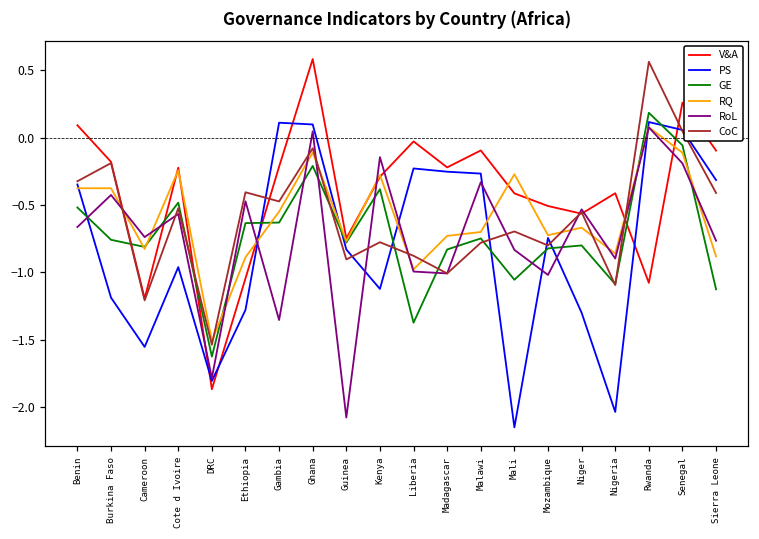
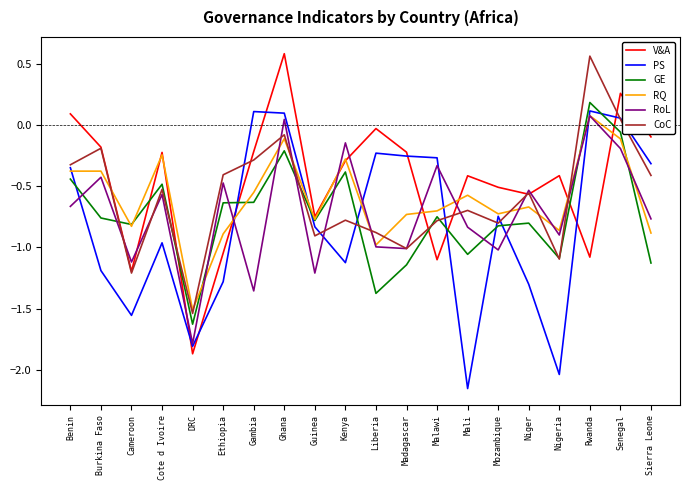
  {
    "V&A": {
      "Benin": 0.09,
      "DRC": -1.87,
      "Ethiopia": -1.05,
      "Gambia": -0.22,
      "Ghana": 0.58,
      "Liberia": -0.03,
      "Madagascar": -0.22,
-     "Malawi": -0.10,
+     "Malawi": -1.10,
      "Mali": -0.41,
      "Mozambique": -0.51,
      "Nigeria": -0.41,
      "Rwanda": -1.08,
      "Senegal": 0.26,
      "Sierra Leone": -0.10
    },
    "PS": {
      "Benin": -0.35,
      "Burkina Faso": -1.19,
      "Cameroon": -1.56,
      "Cote d Ivoire": -0.96,
      "DRC": -1.81,
      "Ethiopia": -1.28,
      "Gambia": 0.11,
      "Ghana": 0.10,
      "Guinea": -0.83,
      "Kenya": -1.12,
      "Liberia": -0.23,
      "Madagascar": -0.25,
      "Malawi": -0.27,
      "Mali": -2.15,
      "Niger": -1.30,
      "Nigeria": -2.04,
      "Rwanda": 0.12,
      "Sierra Leone": -0.32
    },
    "GE": {
-     "Benin": -0.52,
+     "Benin": -0.44,
      "Burkina Faso": -0.76,
      "Cote d Ivoire": -0.48,
      "DRC": -1.63,
      "Ethiopia": -0.64,
      "Gambia": -0.63,
      "Ghana": -0.21,
      "Kenya": -0.38,
      "Liberia": -1.38,
-     "Madagascar": -0.83,
+     "Madagascar": -1.14,
      "Malawi": -0.75,
      "Mali": -1.06,
      "Mozambique": -0.82,
      "Niger": -0.80,
      "Rwanda": 0.19,
      "Senegal": -0.06,
      "Sierra Leone": -1.13
    },
    "RQ": {
      "Benin": -0.38,
      "Burkina Faso": -0.38,
      "DRC": -1.51,
      "Ethiopia": -0.89,
      "Gambia": -0.55,
      "Ghana": -0.11,
      "Madagascar": -0.73,
      "Malawi": -0.70,
-     "Mali": -0.27,
+     "Mali": -0.57,
      "Niger": -0.67,
      "Nigeria": -0.86,
      "Senegal": -0.11,
      "Sierra Leone": -0.88
    },
    "RoL": {
      "Benin": -0.66,
      "Burkina Faso": -0.43,
-     "Cameroon": -0.74,
+     "Cameroon": -1.12,
      "Cote d Ivoire": -0.57,
      "DRC": -1.79,
      "Ethiopia": -0.47,
      "Gambia": -1.36,
      "Ghana": 0.05,
-     "Guinea": -2.08,
+     "Guinea": -1.21,
      "Kenya": -0.15,
      "Malawi": -0.33,
      "Mali": -0.83,
      "Mozambique": -1.02,
      "Niger": -0.53,
      "Nigeria": -0.90,
      "Senegal": -0.19,
      "Sierra Leone": -0.77
    },
    "CoC": {
      "Benin": -0.32,
      "Cote d Ivoire": -0.53,
      "DRC": -1.54,
      "Ethiopia": -0.41,
-     "Gambia": -0.47,
+     "Gambia": -0.29,
      "Ghana": -0.08,
      "Guinea": -0.91,
      "Kenya": -0.78,
      "Liberia": -0.88,
      "Malawi": -0.78,
      "Mali": -0.70,
      "Mozambique": -0.80,
      "Rwanda": 0.56,
      "Sierra Leone": -0.41
    }
  }
